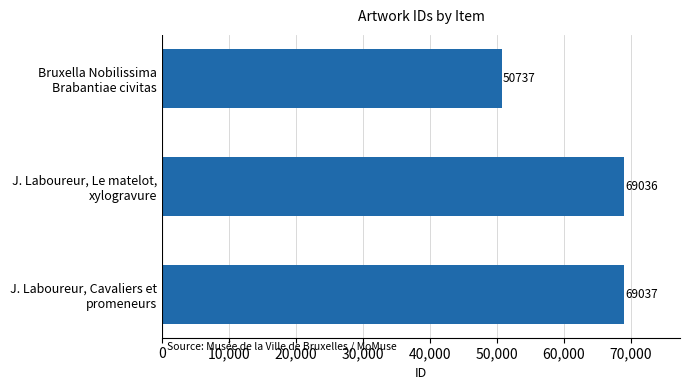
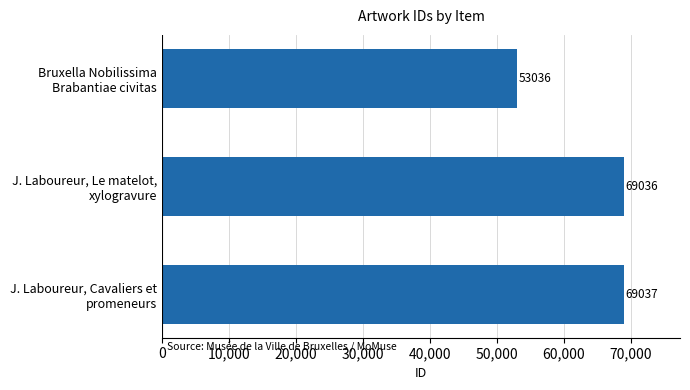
  {
-   "Bruxella Nobilissima Brabantiae civitas": 50737,
+   "Bruxella Nobilissima Brabantiae civitas": 53036,
    "J. Laboureur, Le matelot, xylogravure": 69036,
    "J. Laboureur, Cavaliers et promeneurs": 69037
  }
